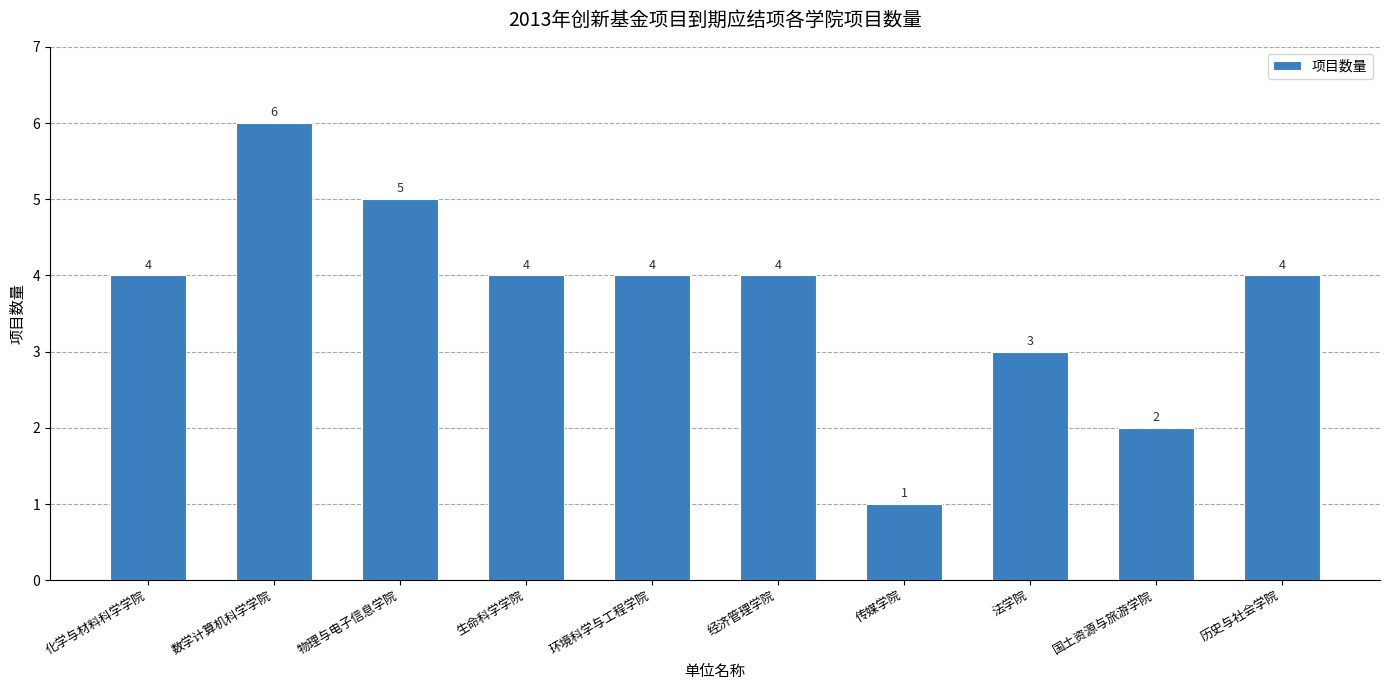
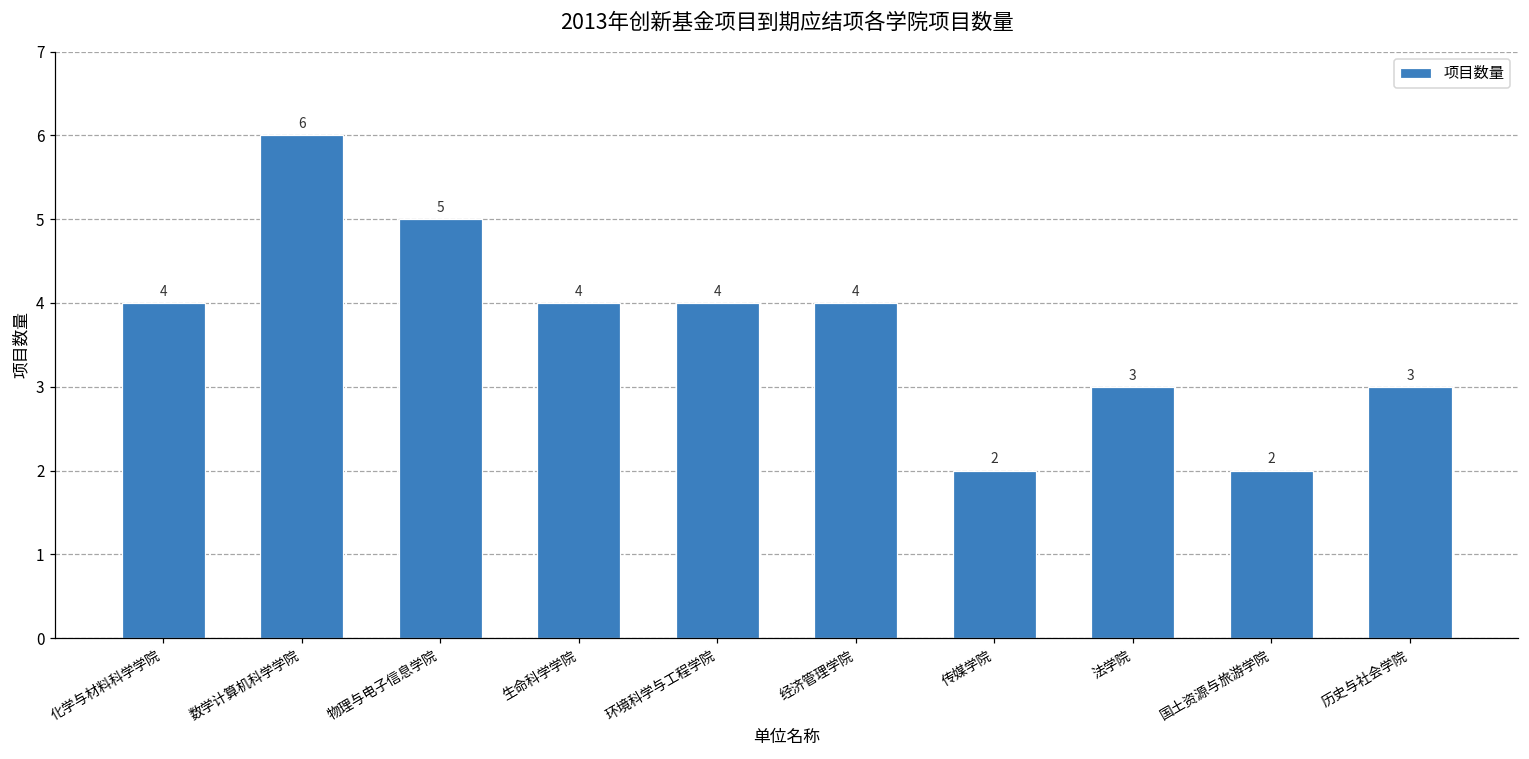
  {
    "化学与材料科学学院": 4,
    "数学计算机科学学院": 6,
    "物理与电子信息学院": 5,
    "生命科学学院": 4,
    "环境科学与工程学院": 4,
    "经济管理学院": 4,
-   "传媒学院": 1,
+   "传媒学院": 2,
    "法学院": 3,
    "国土资源与旅游学院": 2,
-   "历史与社会学院": 4
+   "历史与社会学院": 3
  }
